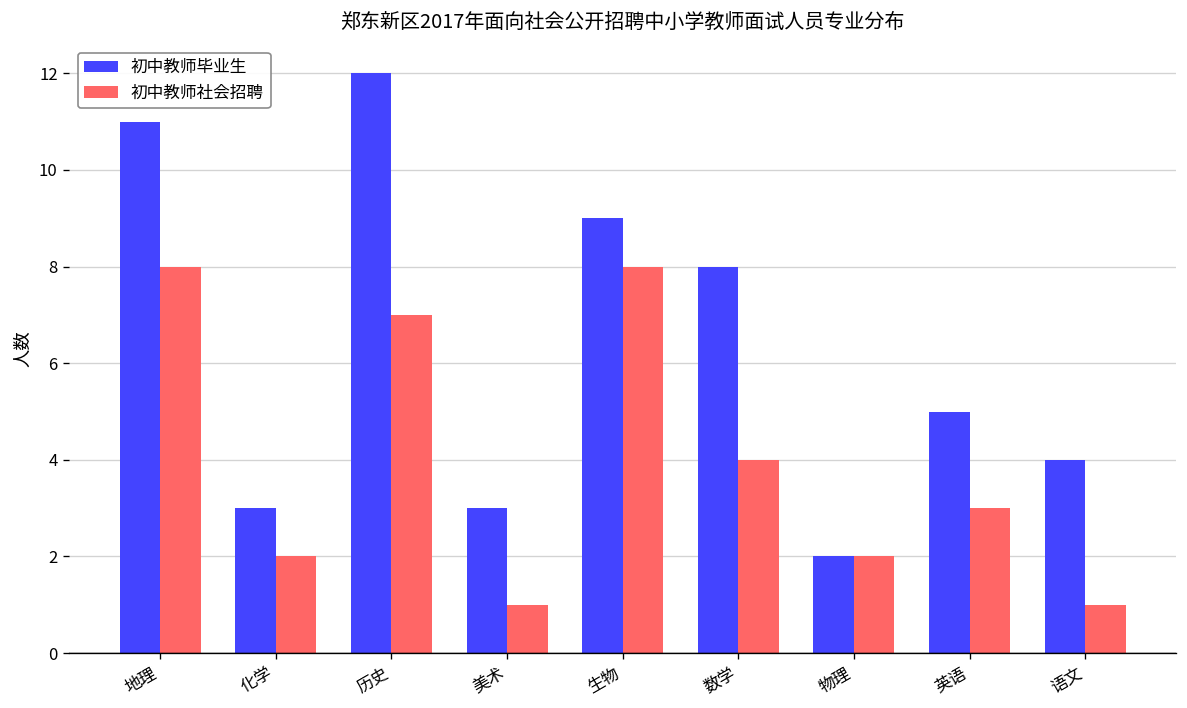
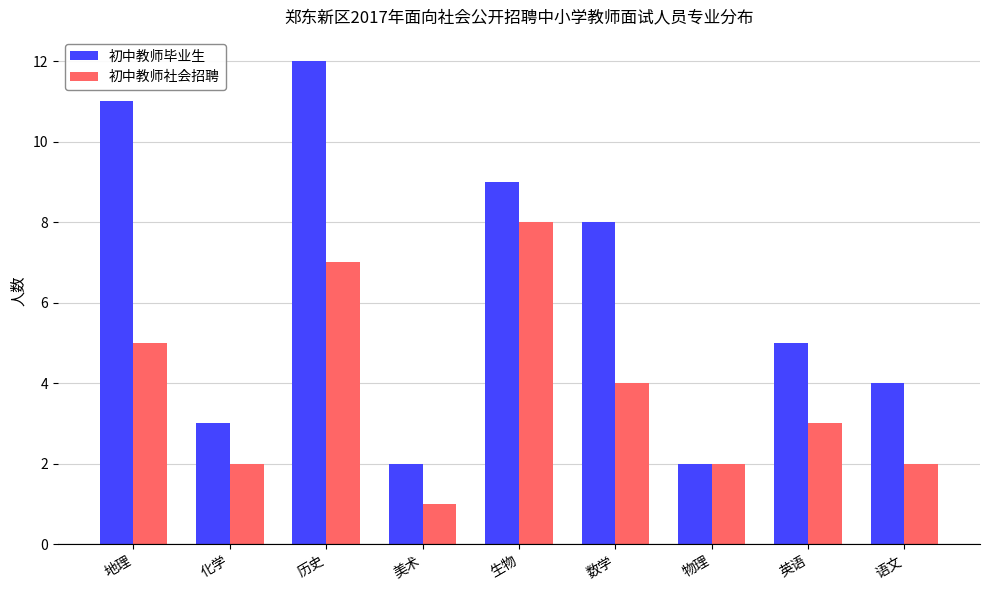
  {
    "初中教师毕业生": {
      "地理": 11,
      "化学": 3,
      "历史": 12,
-     "美术": 3,
+     "美术": 2,
      "生物": 9,
      "数学": 8,
      "物理": 2,
      "英语": 5,
      "语文": 4
    },
    "初中教师社会招聘": {
-     "地理": 8,
+     "地理": 5,
      "化学": 2,
      "历史": 7,
      "美术": 1,
      "生物": 8,
      "数学": 4,
      "物理": 2,
      "英语": 3,
-     "语文": 1
+     "语文": 2
    }
  }
